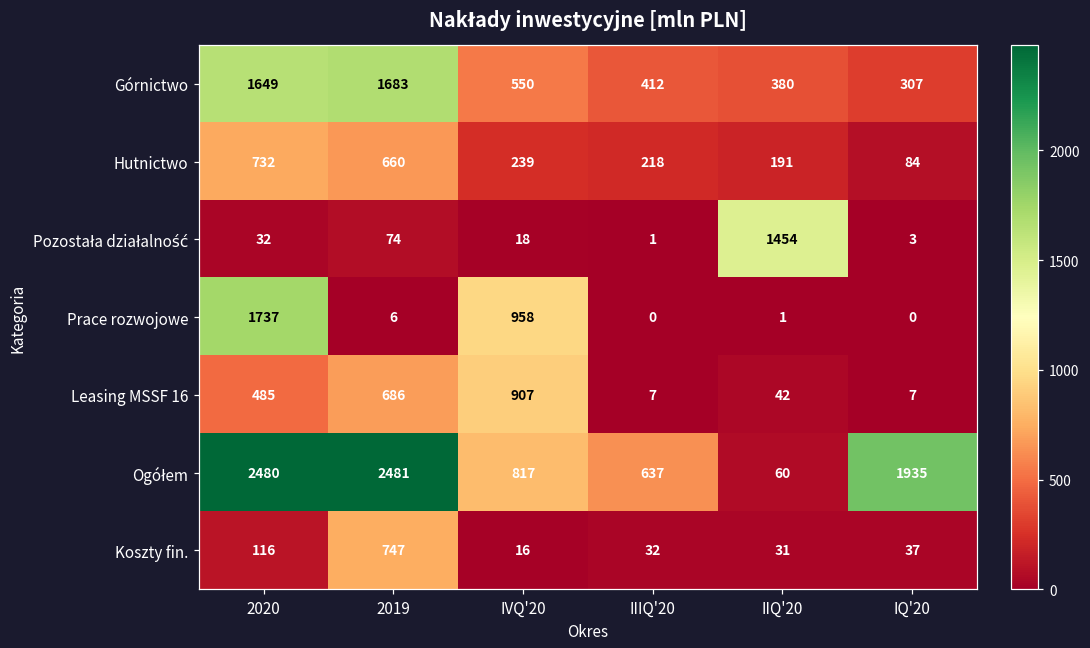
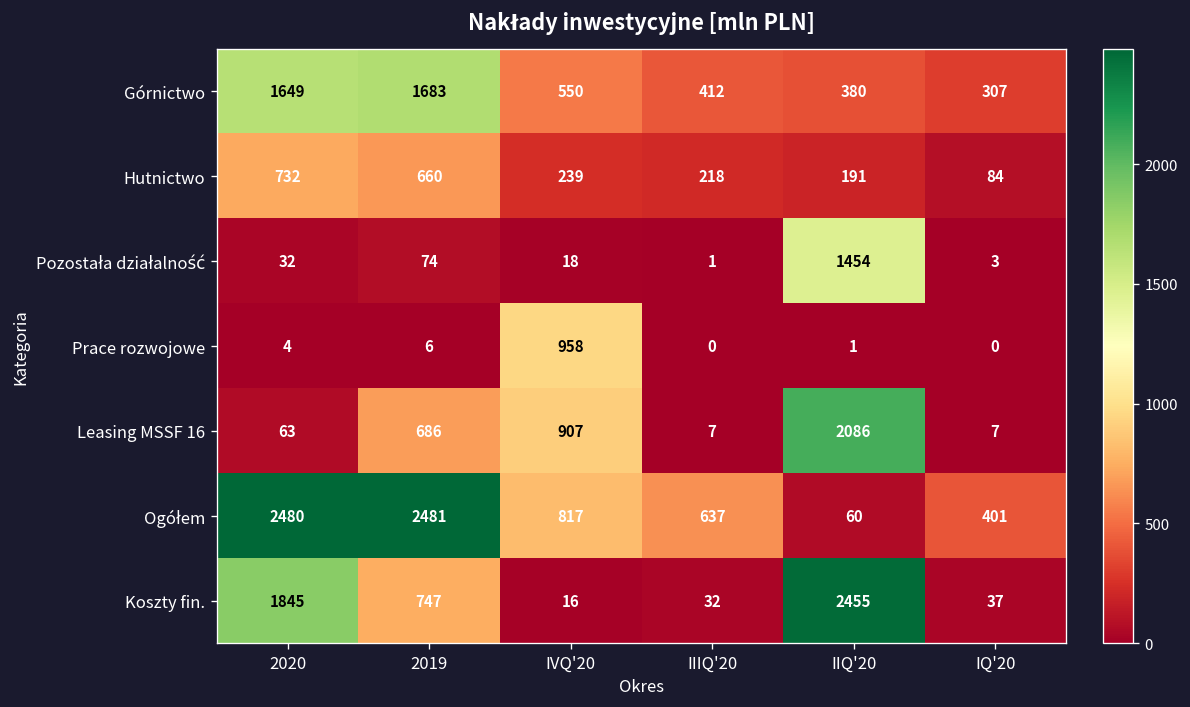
  {
    "Górnictwo": {
      "2020": 1649,
      "2019": 1683,
      "IVQ'20": 550,
      "IIIQ'20": 412,
      "IIQ'20": 380,
      "IQ'20": 307
    },
    "Hutnictwo": {
      "2020": 732,
      "2019": 660,
      "IVQ'20": 239,
      "IIIQ'20": 218,
      "IIQ'20": 191,
      "IQ'20": 84
    },
    "Pozostała działalność": {
      "2020": 32,
      "2019": 74,
      "IVQ'20": 18,
      "IIIQ'20": 1,
      "IIQ'20": 1454,
      "IQ'20": 3
    },
    "Prace rozwojowe": {
-     "2020": 1737,
+     "2020": 4,
      "2019": 6,
      "IVQ'20": 958,
      "IIIQ'20": 0,
      "IIQ'20": 1,
      "IQ'20": 0
    },
    "Leasing MSSF 16": {
-     "2020": 485,
+     "2020": 63,
      "2019": 686,
      "IVQ'20": 907,
      "IIIQ'20": 7,
-     "IIQ'20": 42,
+     "IIQ'20": 2086,
      "IQ'20": 7
    },
    "Ogółem": {
      "2020": 2480,
      "2019": 2481,
      "IVQ'20": 817,
      "IIIQ'20": 637,
      "IIQ'20": 60,
-     "IQ'20": 1935
+     "IQ'20": 401
    },
    "Koszty fin.": {
-     "2020": 116,
+     "2020": 1845,
      "2019": 747,
      "IVQ'20": 16,
      "IIIQ'20": 32,
-     "IIQ'20": 31,
+     "IIQ'20": 2455,
      "IQ'20": 37
    }
  }
